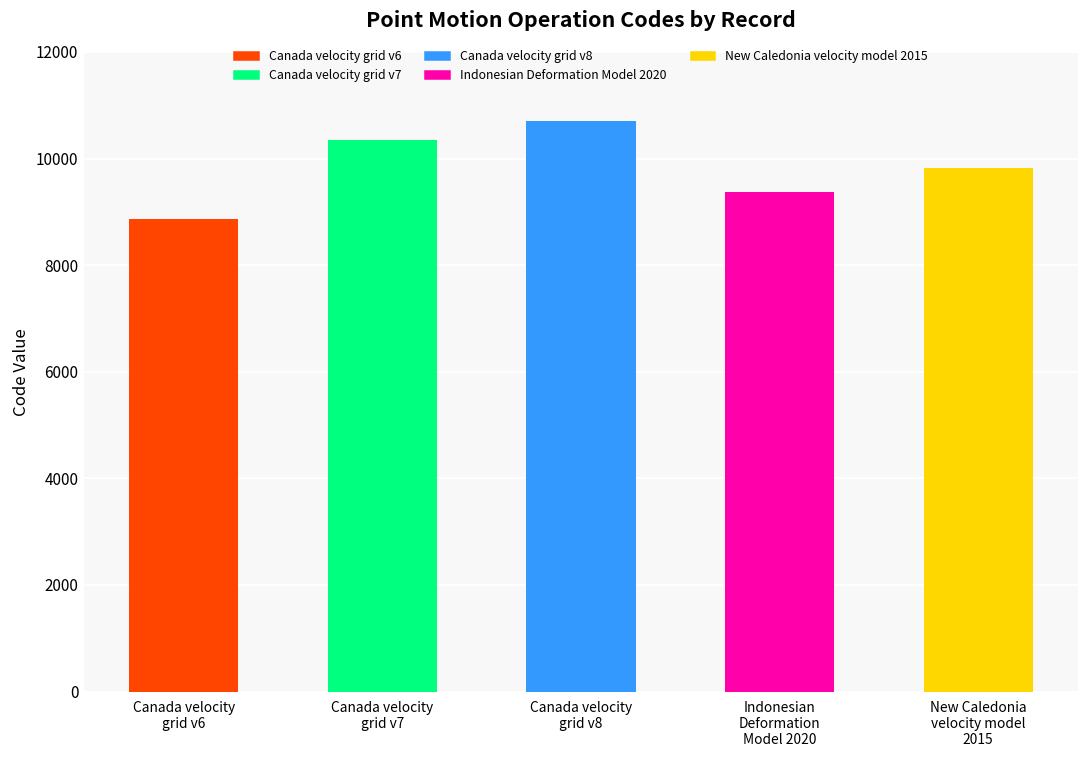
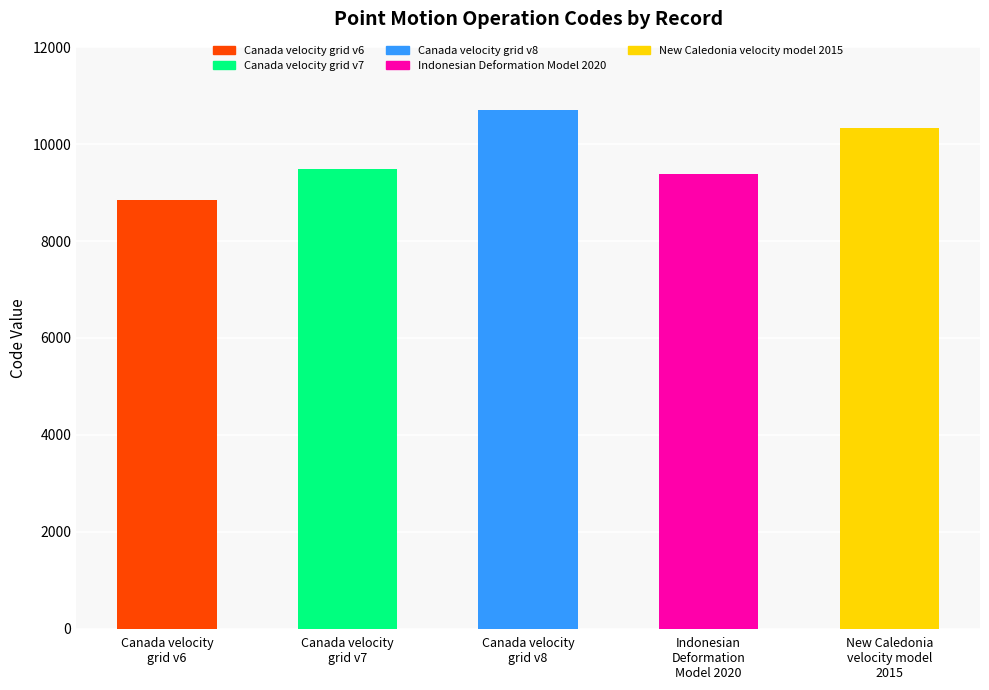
  {
    "Canada velocity grid v6": 8900,
-   "Canada velocity grid v7": 10400,
+   "Canada velocity grid v7": 9500,
    "Canada velocity grid v8": 10700,
    "Indonesian Deformation Model 2020": 9400,
-   "New Caledonia velocity model 2015": 9800
+   "New Caledonia velocity model 2015": 10300
  }
